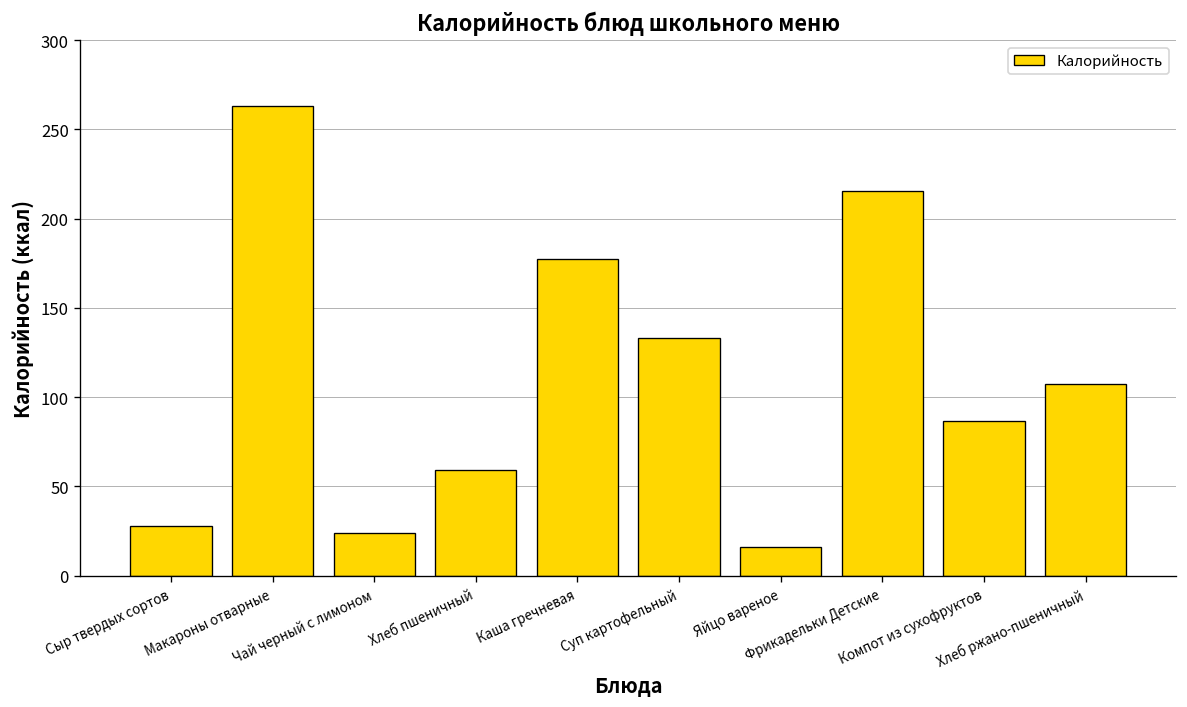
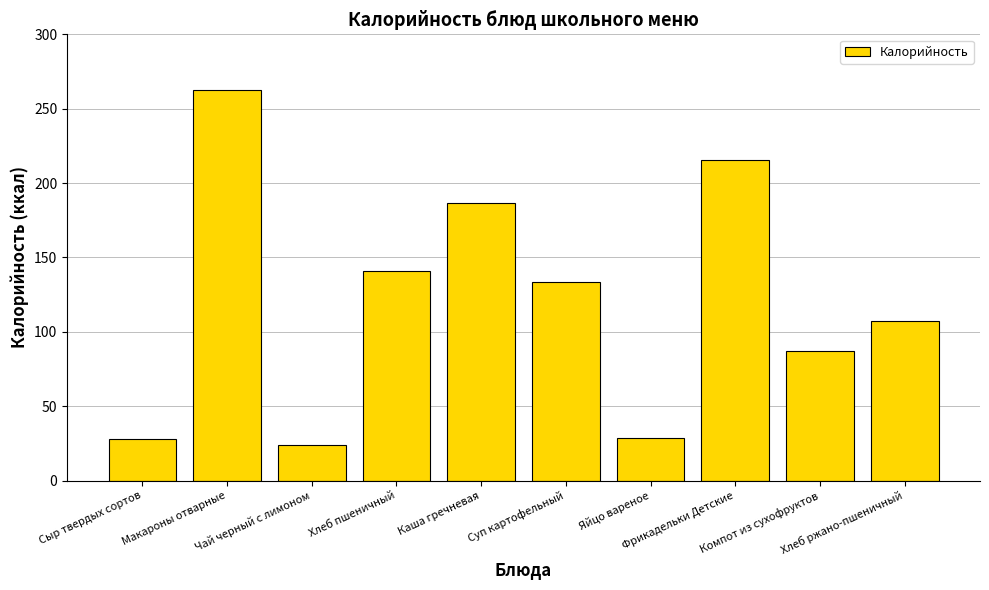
  {
    "Сыр твердых сортов": 28,
    "Макароны отварные": 263,
    "Чай черный с лимоном": 24,
-   "Хлеб пшеничный": 59,
-   "Каша гречневая": 177,
+   "Хлеб пшеничный": 141,
+   "Каша гречневая": 186,
    "Суп картофельный": 133,
-   "Яйцо вареное": 16,
+   "Яйцо вареное": 28,
    "Фрикадельки Детские": 216,
    "Компот из сухофруктов": 87,
    "Хлеб ржано-пшеничный": 108
  }
